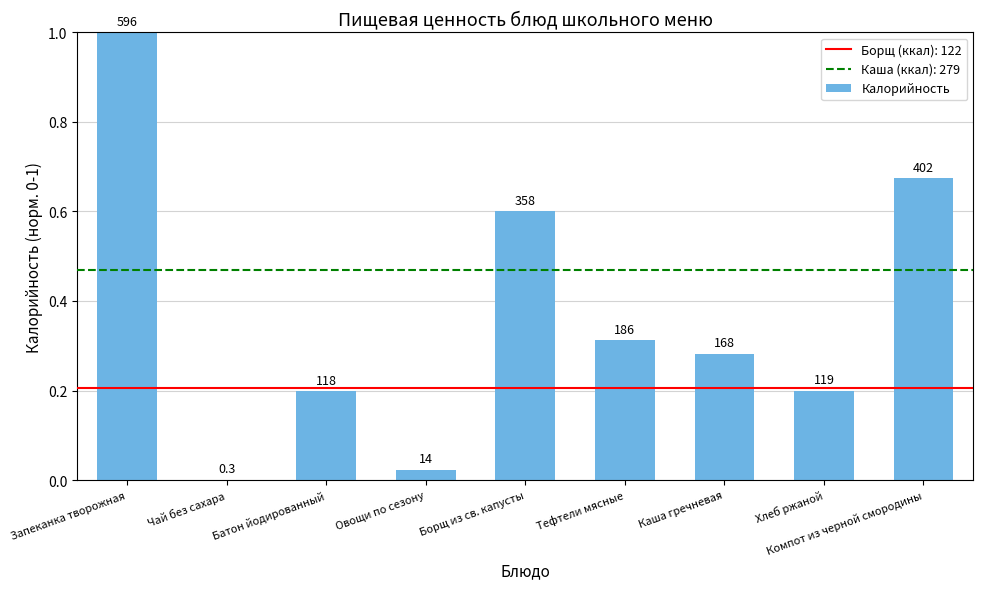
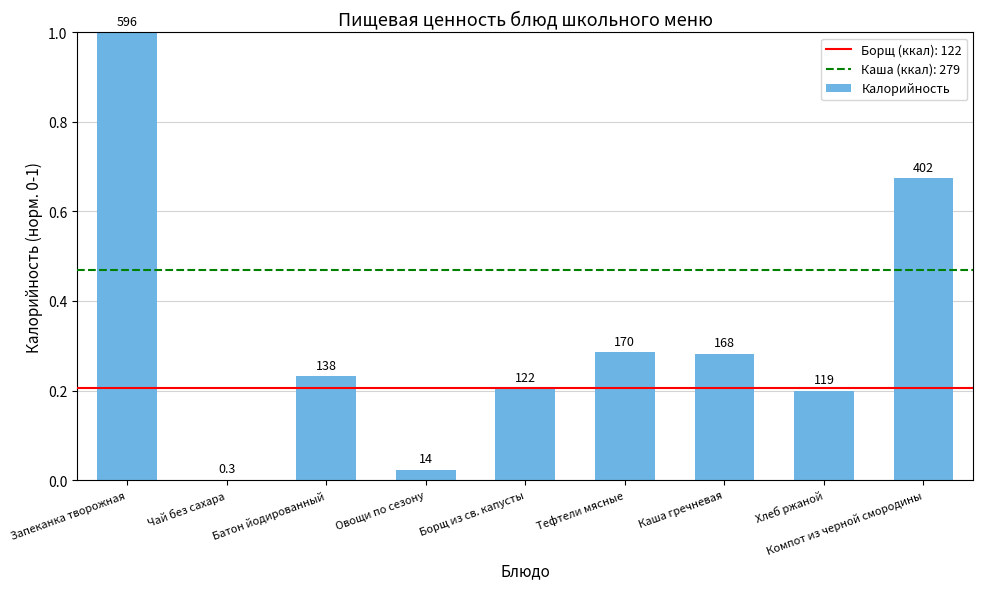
  {
-   "Батон йодированный": 118,
-   "Борщ из св. капусты": 358,
-   "Тефтели мясные": 186
+   "Батон йодированный": 138,
+   "Борщ из св. капусты": 122,
+   "Тефтели мясные": 170
  }
